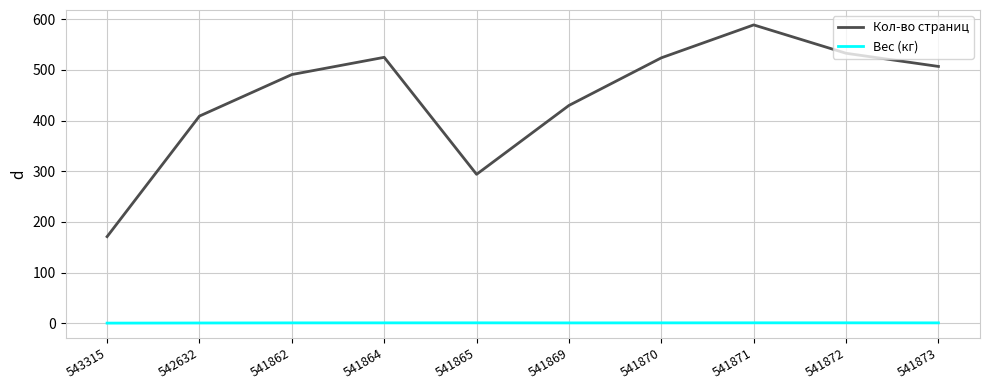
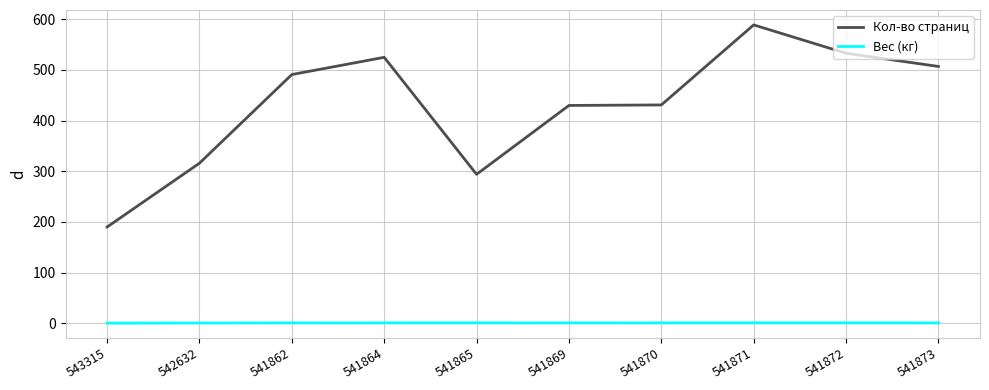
  {
    "Кол-во страниц": {
-     "543315": 170,
-     "542632": 410,
+     "543315": 190,
+     "542632": 320,
      "541862": 490,
      "541864": 530,
      "541865": 290,
      "541869": 430,
-     "541870": 520,
+     "541870": 430,
      "541871": 590,
      "541873": 510
    },
    "Вес (кг)": {
      "543315": 0,
      "542632": 0,
      "541862": 0,
      "541864": 0,
      "541865": 0,
      "541869": 0,
      "541870": 0,
      "541871": 0,
      "541872": 0,
      "541873": 0
    }
  }
